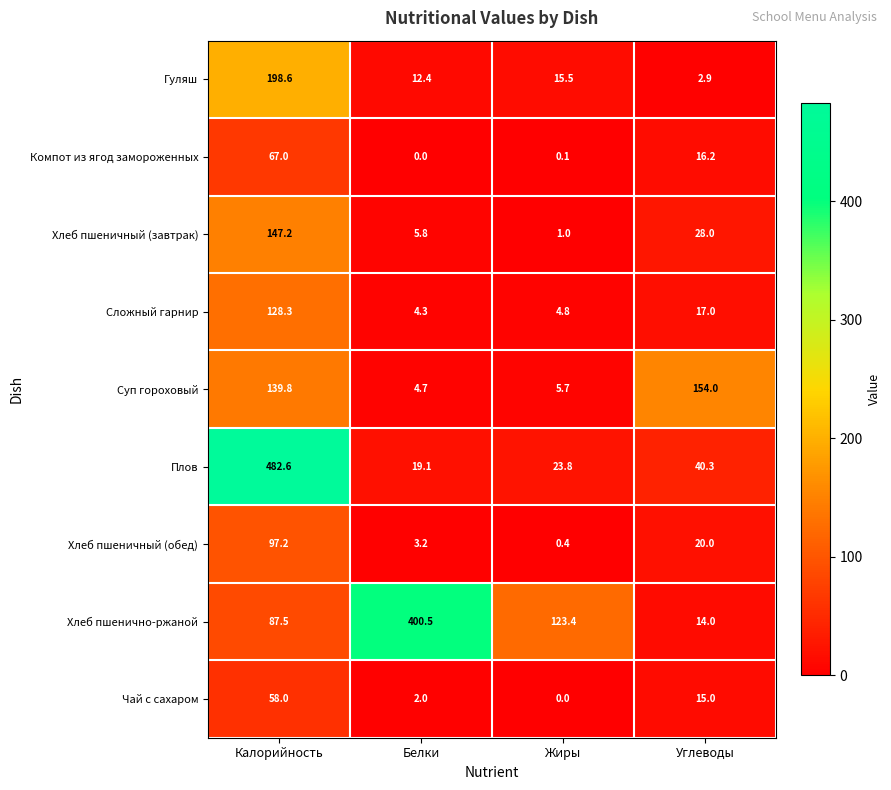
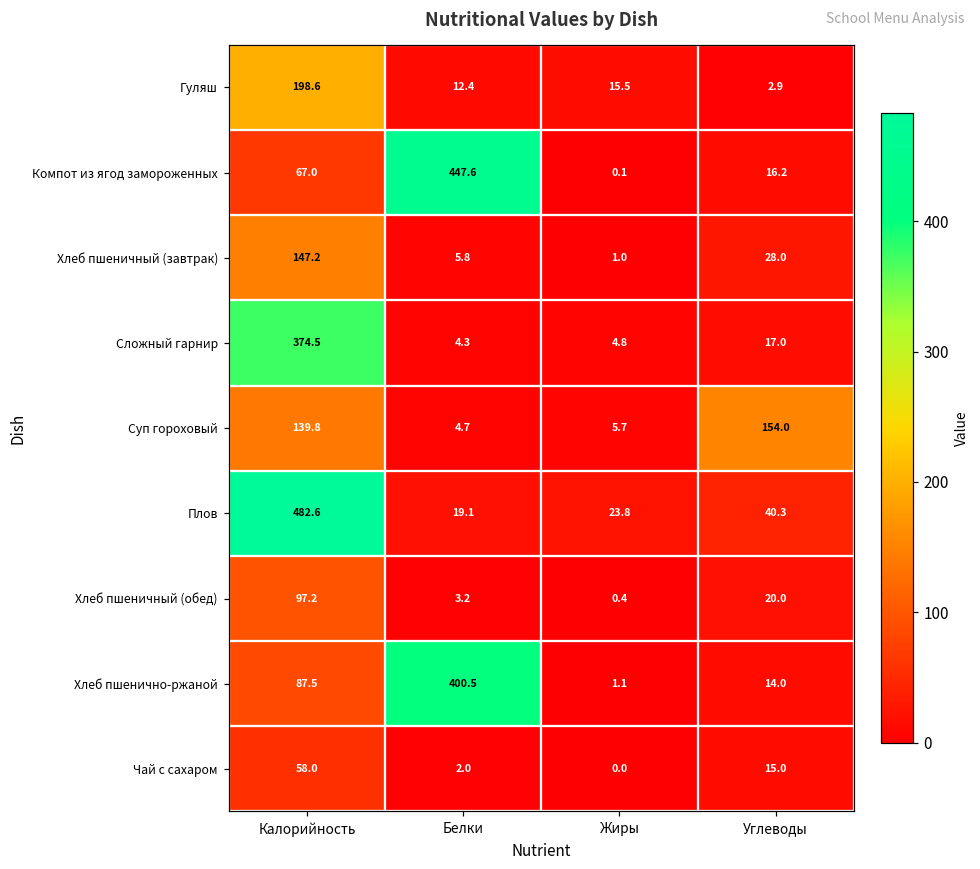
  {
    "Гуляш": {
      "Калорийность": 198.6,
      "Белки": 12.4,
      "Жиры": 15.5,
      "Углеводы": 2.9
    },
    "Компот из ягод замороженных": {
      "Калорийность": 67.0,
-     "Белки": 0.0,
+     "Белки": 447.6,
      "Жиры": 0.1,
      "Углеводы": 16.2
    },
    "Хлеб пшеничный (завтрак)": {
      "Калорийность": 147.2,
      "Белки": 5.8,
      "Жиры": 1.0,
      "Углеводы": 28.0
    },
    "Сложный гарнир": {
-     "Калорийность": 128.3,
+     "Калорийность": 374.5,
      "Белки": 4.3,
      "Жиры": 4.8,
      "Углеводы": 17.0
    },
    "Суп гороховый": {
      "Калорийность": 139.8,
      "Белки": 4.7,
      "Жиры": 5.7,
      "Углеводы": 154.0
    },
    "Плов": {
      "Калорийность": 482.6,
      "Белки": 19.1,
      "Жиры": 23.8,
      "Углеводы": 40.3
    },
    "Хлеб пшеничный (обед)": {
      "Калорийность": 97.2,
      "Белки": 3.2,
      "Жиры": 0.4,
      "Углеводы": 20.0
    },
    "Хлеб пшенично-ржаной": {
      "Калорийность": 87.5,
      "Белки": 400.5,
-     "Жиры": 123.4,
+     "Жиры": 1.1,
      "Углеводы": 14.0
    },
    "Чай с сахаром": {
      "Калорийность": 58.0,
      "Белки": 2.0,
      "Жиры": 0.0,
      "Углеводы": 15.0
    }
  }
